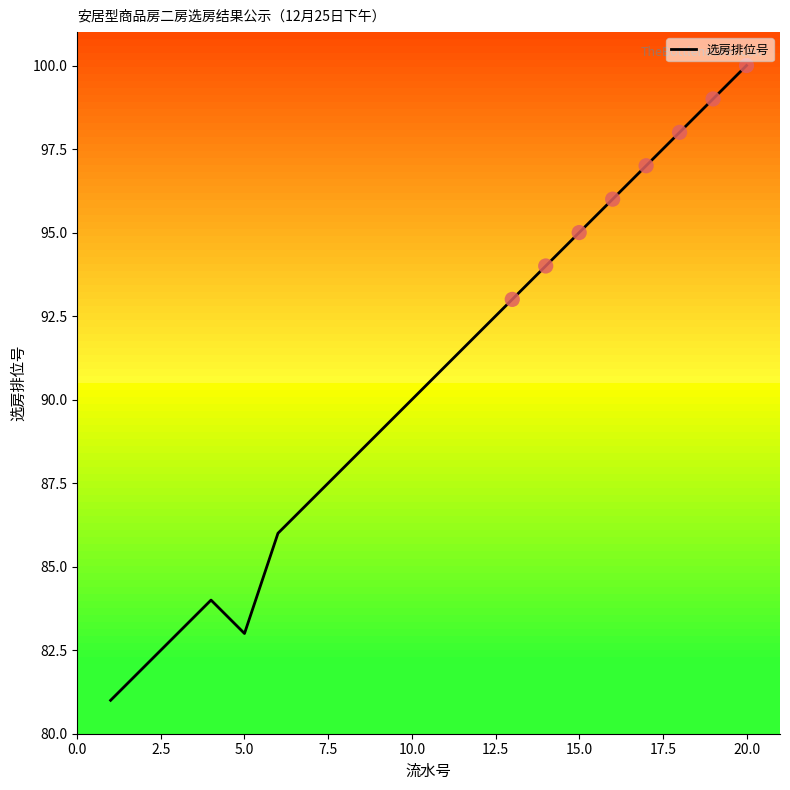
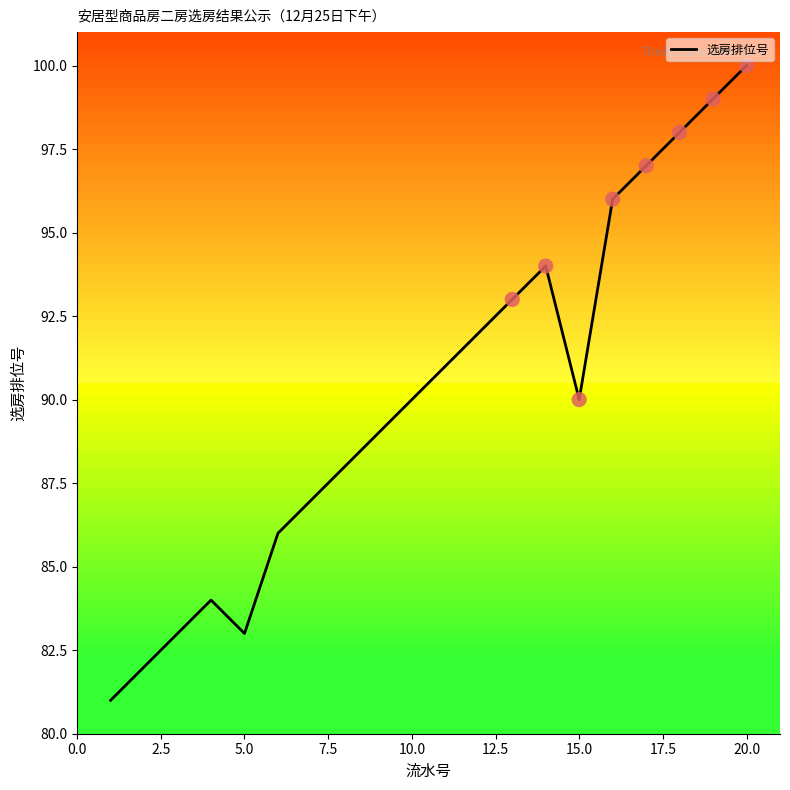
  {
    "选房排位号": {
      "5.0": 83,
      "10.0": 90,
-     "15.0": 95
+     "15.0": 90
    }
  }
